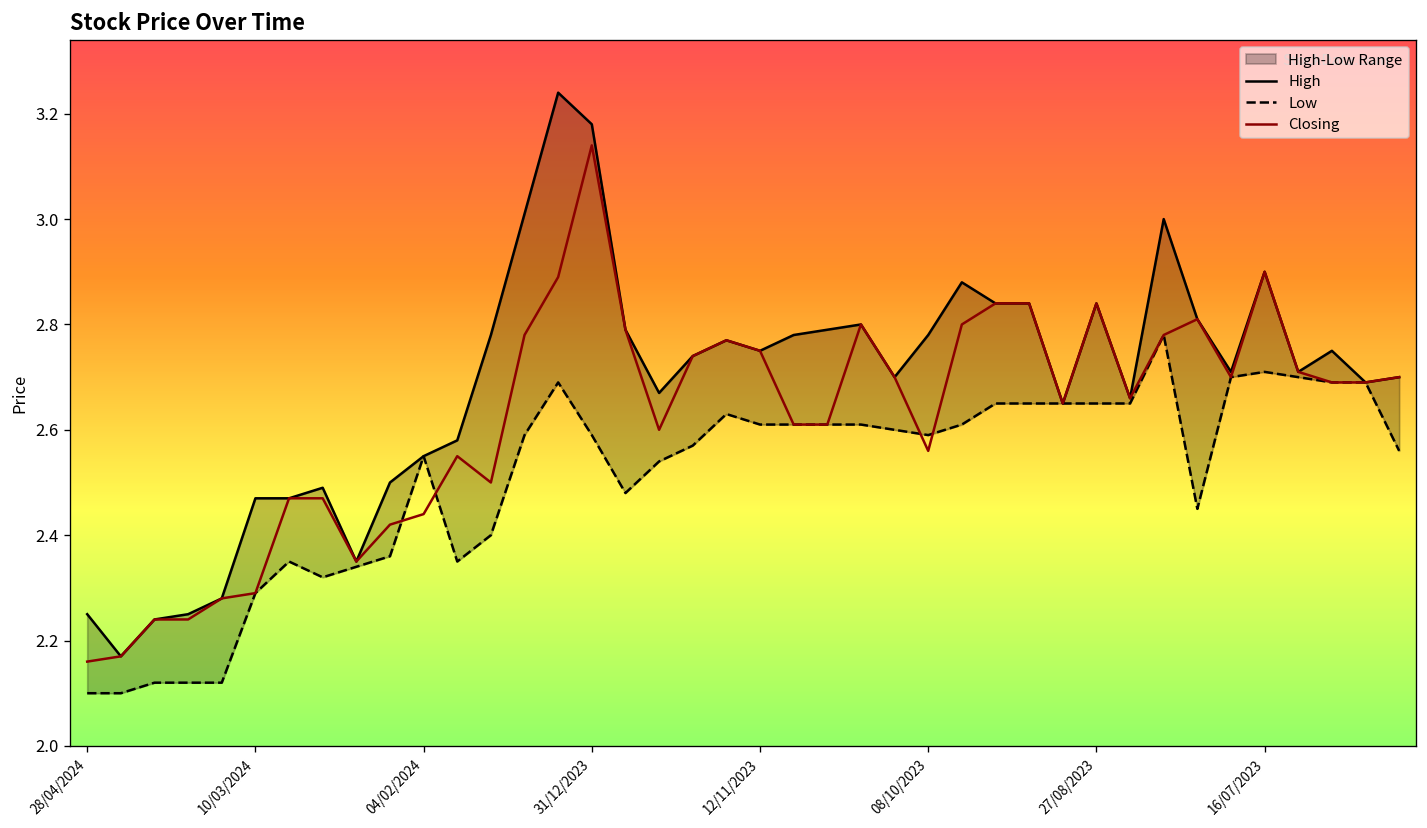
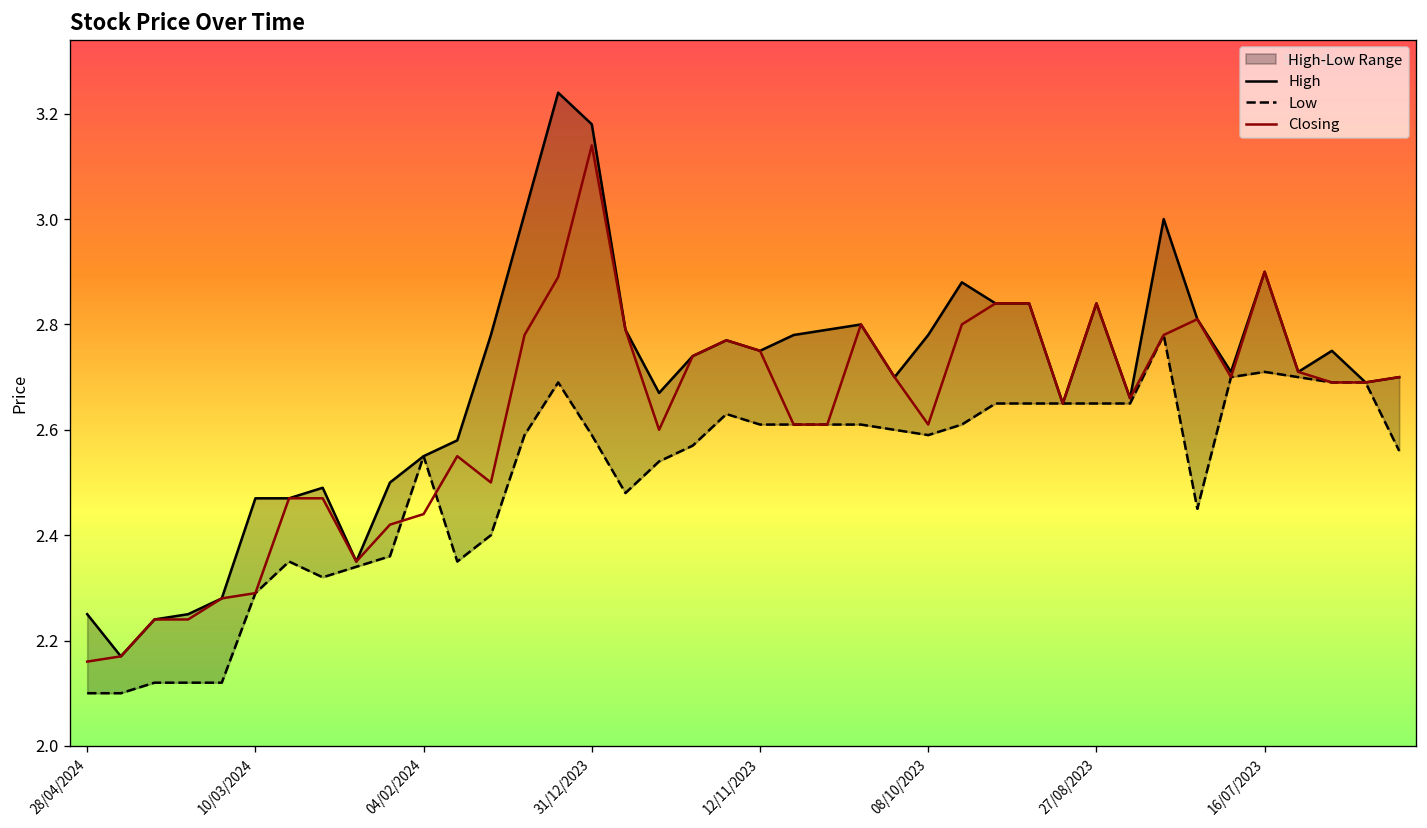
  {
    "Closing": {
      "28/04/2024": 2.16,
      "04/02/2024": 2.44,
      "31/12/2023": 3.14,
-     "08/10/2023": 2.56
+     "08/10/2023": 2.61
    }
  }
